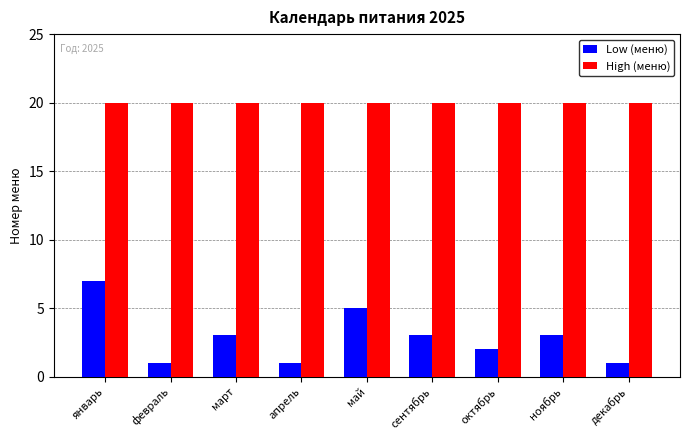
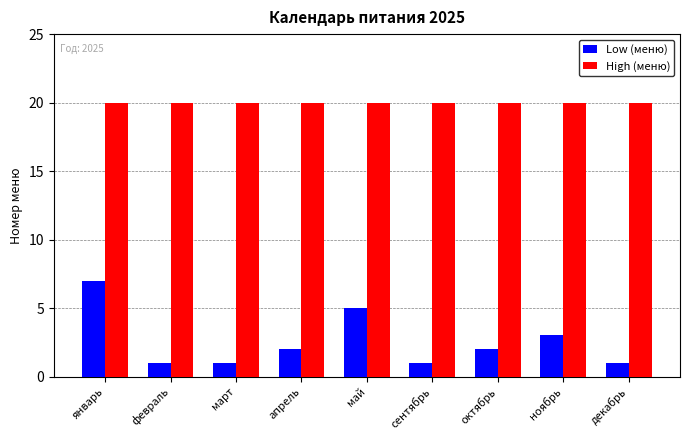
  {
    "Low (меню)": {
      "январь": 7,
      "февраль": 1,
-     "март": 3,
-     "апрель": 1,
+     "март": 1,
+     "апрель": 2,
      "май": 5,
-     "сентябрь": 3,
+     "сентябрь": 1,
      "октябрь": 2,
      "ноябрь": 3,
      "декабрь": 1
    },
    "High (меню)": {
      "январь": 20,
      "февраль": 20,
      "март": 20,
      "апрель": 20,
      "май": 20,
      "сентябрь": 20,
      "октябрь": 20,
      "ноябрь": 20,
      "декабрь": 20
    }
  }
